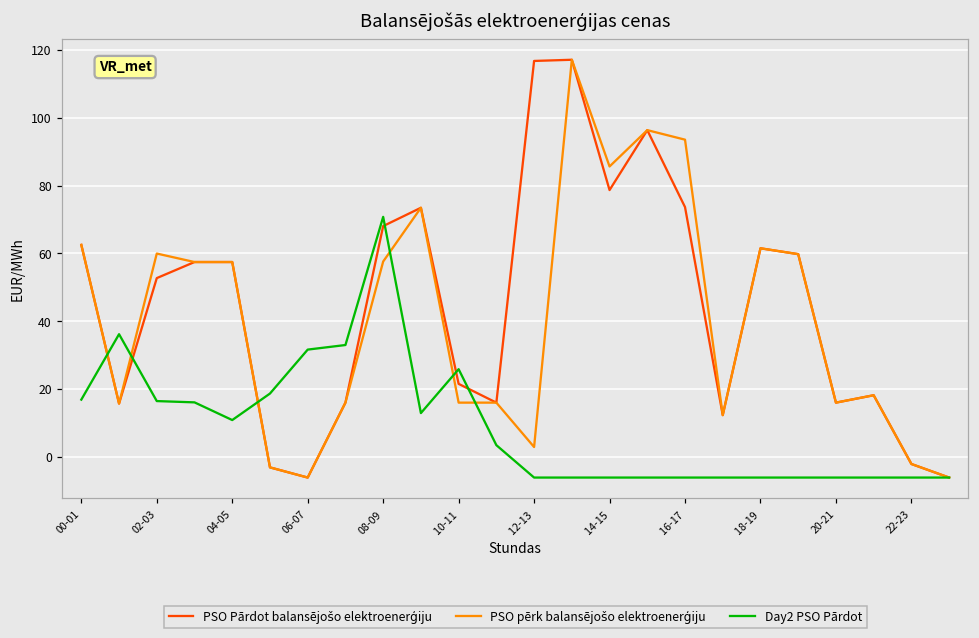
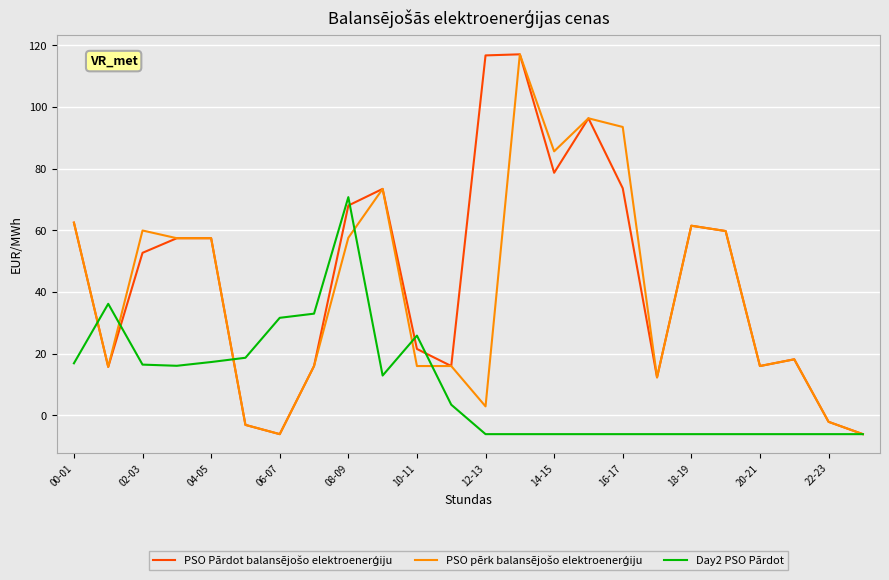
  {
    "PSO Pārdot balansējošo elektroenerģiju": {
      "02-03": 53,
      "08-09": 68,
      "10-11": 22,
      "12-13": 117,
      "14-15": 79,
      "16-17": 74
    },
    "PSO pērk balansējošo elektroenerģiju": {
      "02-03": 60,
      "08-09": 58,
      "10-11": 16,
      "12-13": 3,
      "14-15": 86,
      "16-17": 94
    },
    "Day2 PSO Pārdot": {
      "00-01": 17,
      "02-03": 16,
-     "04-05": 11,
+     "04-05": 17,
      "06-07": 32,
      "08-09": 71,
      "10-11": 26,
      "12-13": -6,
      "14-15": -6,
      "16-17": -6,
      "18-19": -6,
      "20-21": -6,
      "22-23": -6
    }
  }
